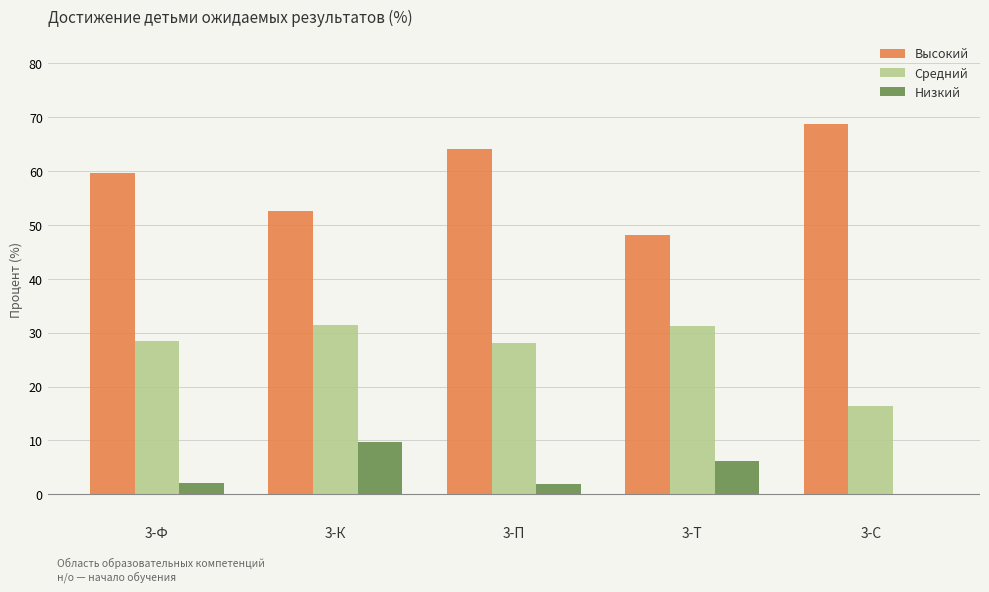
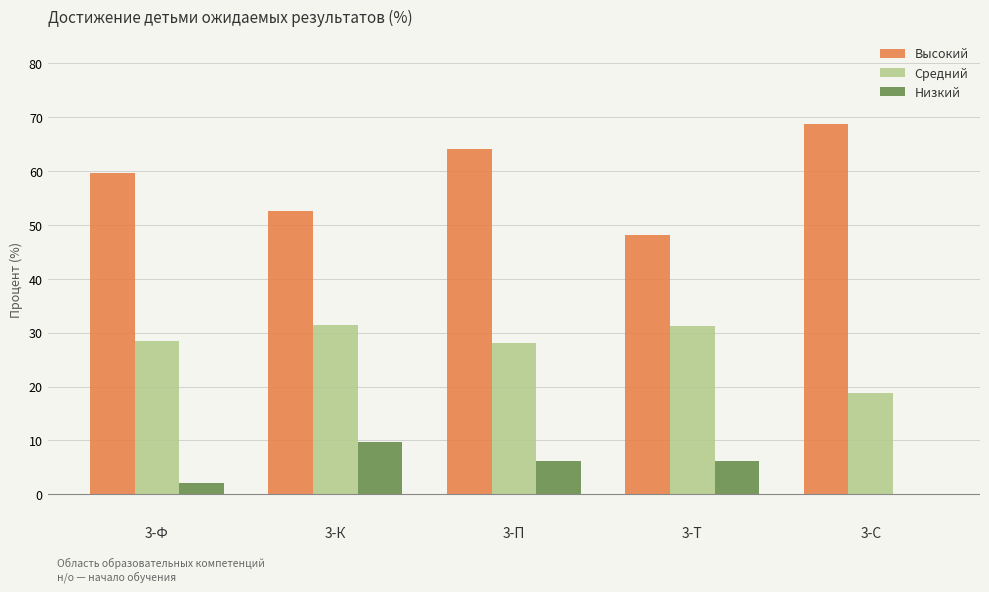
  {
    "Высокий": {
      "3-Ф": 60,
      "3-К": 53,
      "3-П": 64,
      "3-Т": 48,
      "3-С": 69
    },
    "Средний": {
      "3-Ф": 28,
      "3-К": 32,
      "3-П": 28,
      "3-Т": 31,
-     "3-С": 16
+     "3-С": 19
    },
    "Низкий": {
      "3-Ф": 2,
      "3-К": 10,
-     "3-П": 2,
+     "3-П": 6,
      "3-Т": 6,
      "3-С": 0
    }
  }
